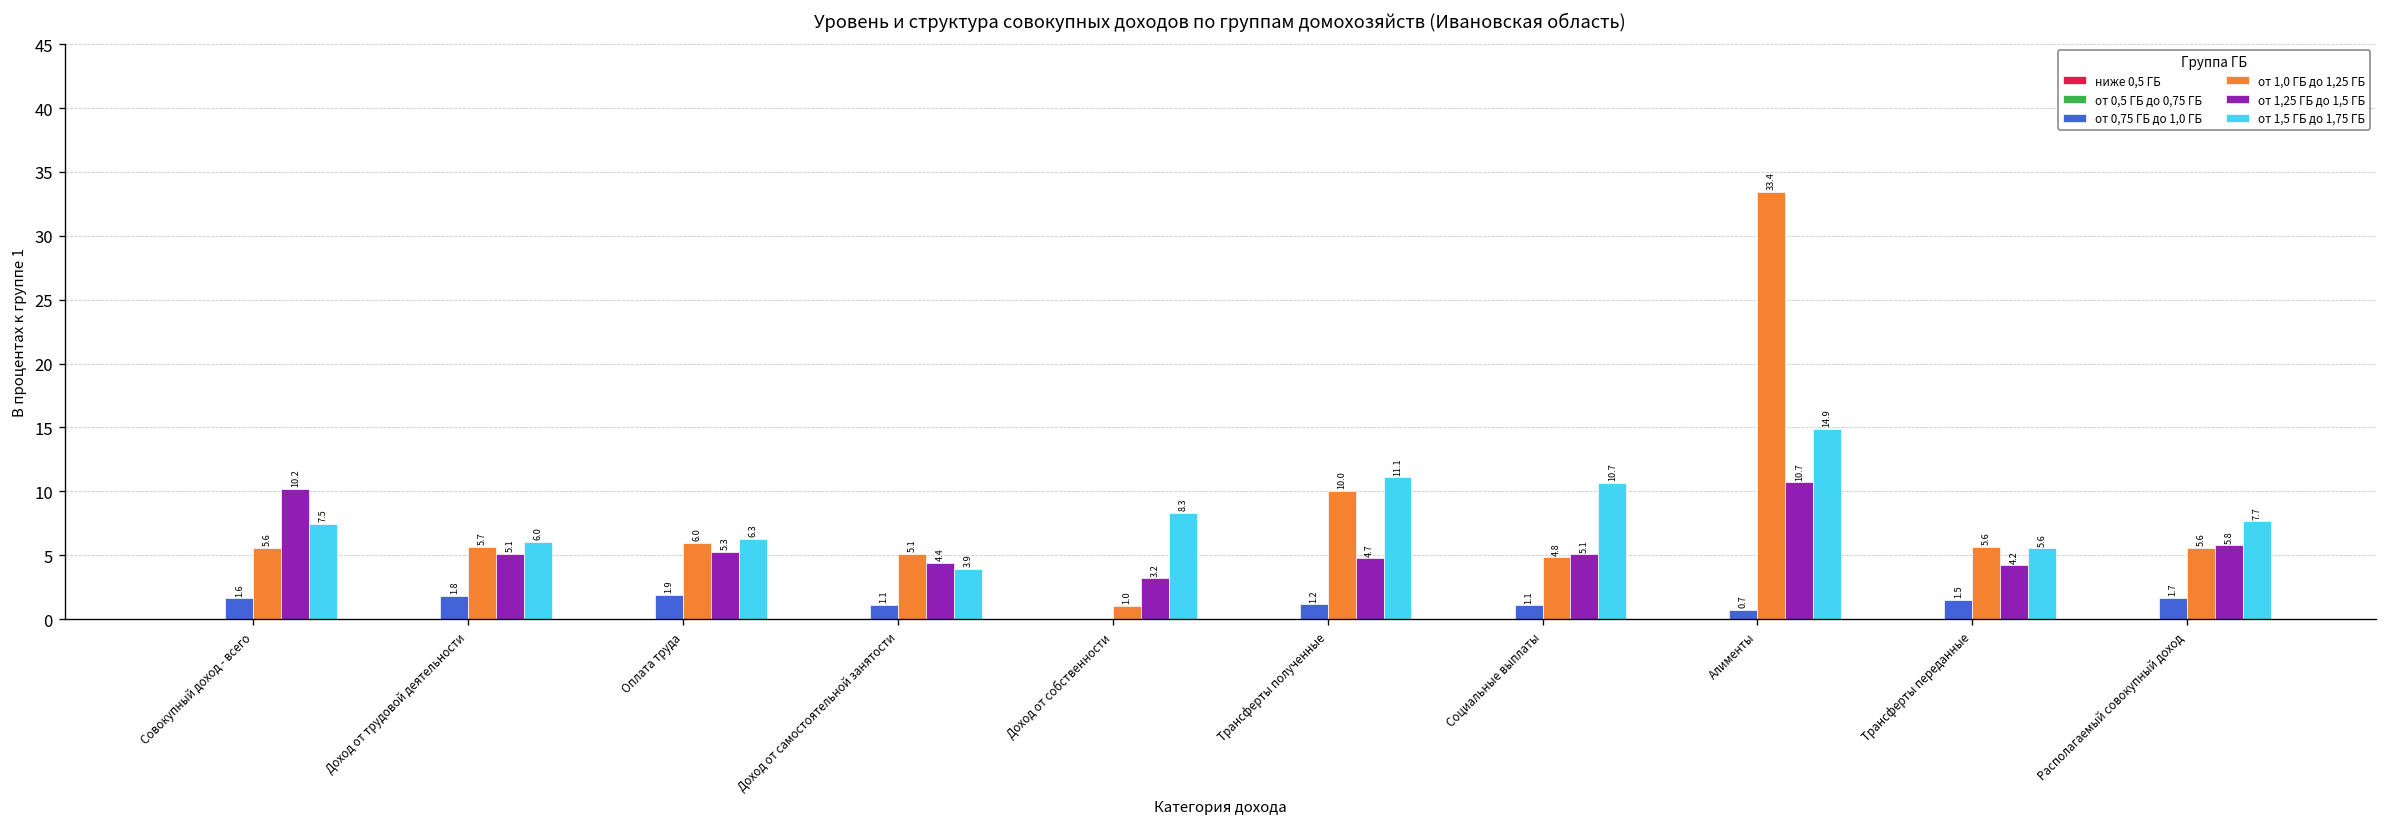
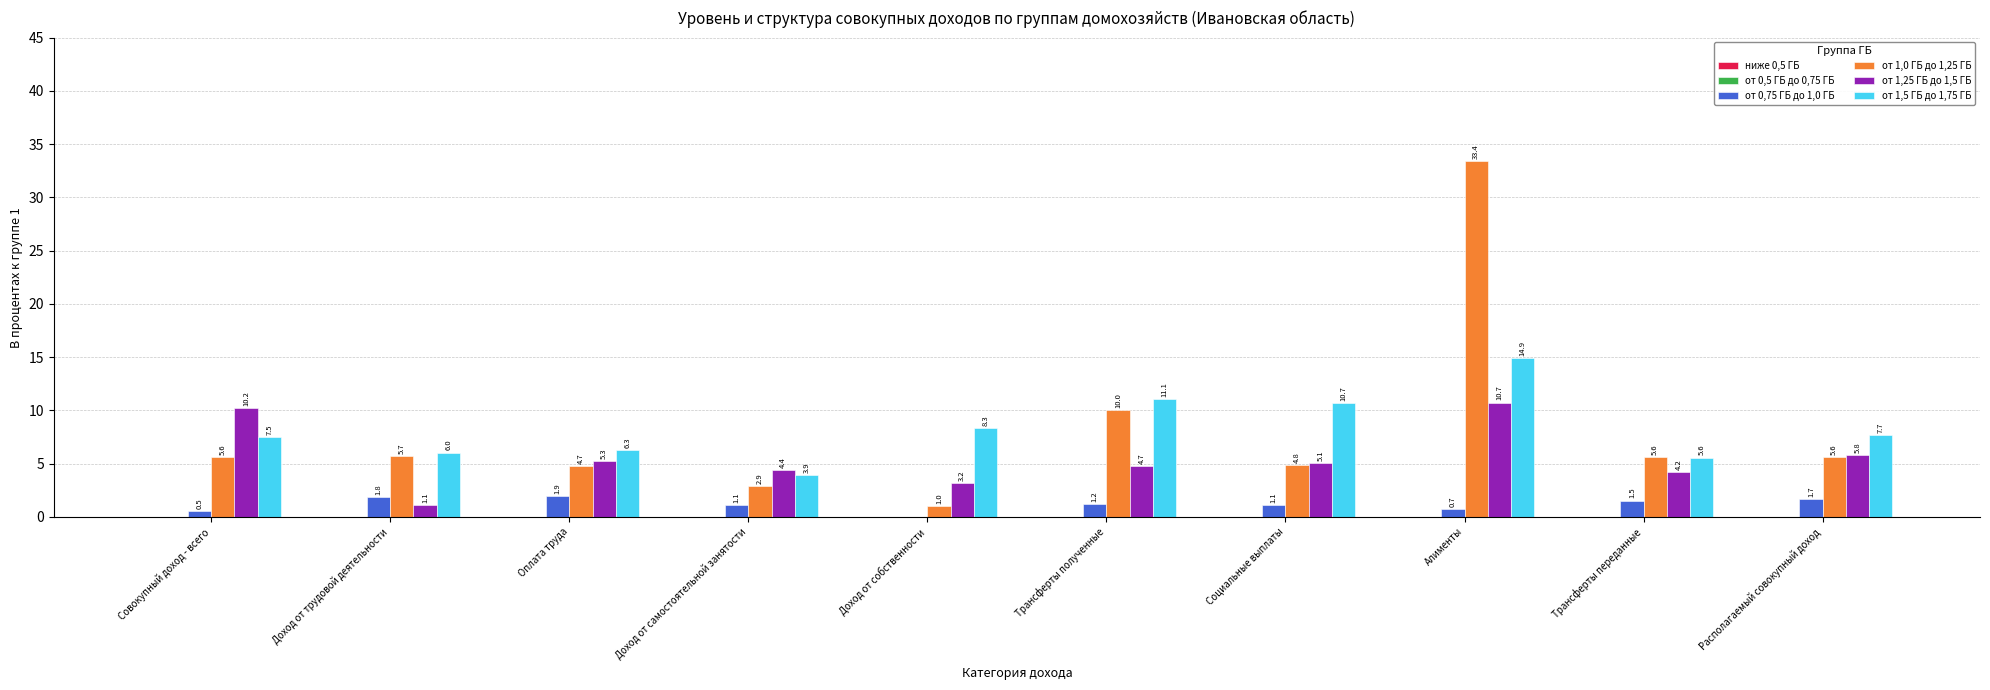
  {
    "ниже 0,5 ГБ": {
      "Совокупный доход - всего": 0.0,
      "Доход от трудовой деятельности": 0.0,
      "Оплата труда": 0.0,
      "Доход от самостоятельной занятости": 0.0,
      "Доход от собственности": 0.0,
      "Трансферты полученные": 0.0,
      "Социальные выплаты": 0.0,
      "Алименты": 0.0,
      "Трансферты переданные": 0.0,
      "Располагаемый совокупный доход": 0.0
    },
    "от 0,5 ГБ до 0,75 ГБ": {
      "Совокупный доход - всего": 0.0,
      "Доход от трудовой деятельности": 0.0,
      "Оплата труда": 0.0,
      "Доход от самостоятельной занятости": 0.0,
      "Доход от собственности": 0.0,
      "Трансферты полученные": 0.0,
      "Социальные выплаты": 0.0,
      "Алименты": 0.0,
      "Трансферты переданные": 0.0,
      "Располагаемый совокупный доход": 0.0
    },
    "от 0,75 ГБ до 1,0 ГБ": {
-     "Совокупный доход - всего": 1.6,
+     "Совокупный доход - всего": 0.5,
      "Доход от трудовой деятельности": 1.8,
      "Оплата труда": 1.9,
      "Доход от самостоятельной занятости": 1.1,
      "Трансферты полученные": 1.2,
      "Социальные выплаты": 1.1,
      "Алименты": 0.7,
      "Трансферты переданные": 1.5,
      "Располагаемый совокупный доход": 1.7
    },
    "от 1,0 ГБ до 1,25 ГБ": {
      "Совокупный доход - всего": 5.6,
      "Доход от трудовой деятельности": 5.7,
-     "Оплата труда": 6.0,
-     "Доход от самостоятельной занятости": 5.1,
+     "Оплата труда": 4.7,
+     "Доход от самостоятельной занятости": 2.9,
      "Доход от собственности": 1.0,
      "Трансферты полученные": 10.0,
      "Социальные выплаты": 4.8,
      "Алименты": 33.4,
      "Трансферты переданные": 5.6,
      "Располагаемый совокупный доход": 5.6
    },
    "от 1,25 ГБ до 1,5 ГБ": {
      "Совокупный доход - всего": 10.2,
-     "Доход от трудовой деятельности": 5.1,
+     "Доход от трудовой деятельности": 1.1,
      "Оплата труда": 5.3,
      "Доход от самостоятельной занятости": 4.4,
      "Доход от собственности": 3.2,
      "Трансферты полученные": 4.7,
      "Социальные выплаты": 5.1,
      "Алименты": 10.7,
      "Трансферты переданные": 4.2,
      "Располагаемый совокупный доход": 5.8
    },
    "от 1,5 ГБ до 1,75 ГБ": {
      "Совокупный доход - всего": 7.5,
      "Доход от трудовой деятельности": 6.0,
      "Оплата труда": 6.3,
      "Доход от самостоятельной занятости": 3.9,
      "Доход от собственности": 8.3,
      "Трансферты полученные": 11.1,
      "Социальные выплаты": 10.7,
      "Алименты": 14.9,
      "Трансферты переданные": 5.6,
      "Располагаемый совокупный доход": 7.7
    }
  }
